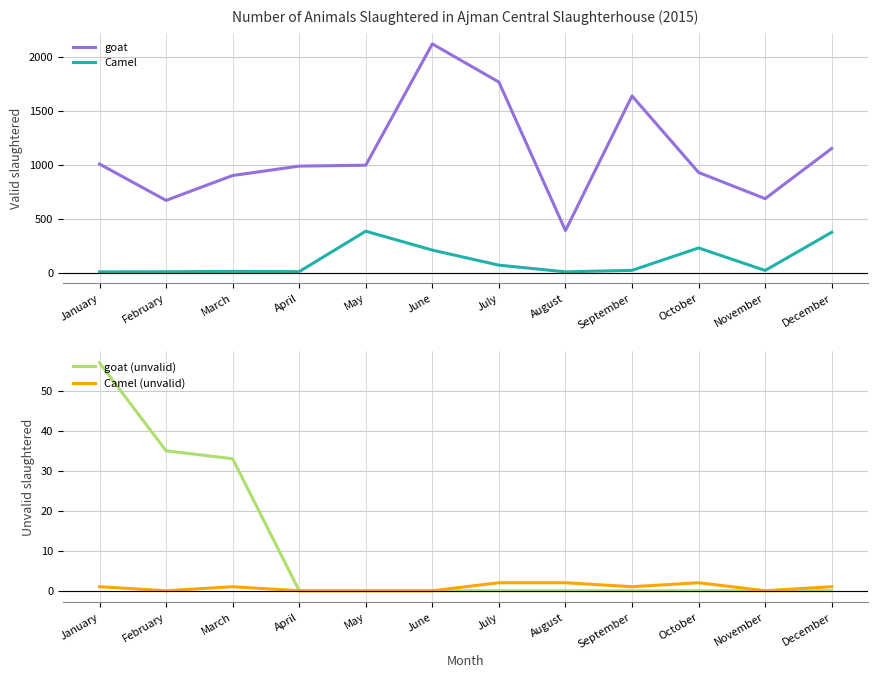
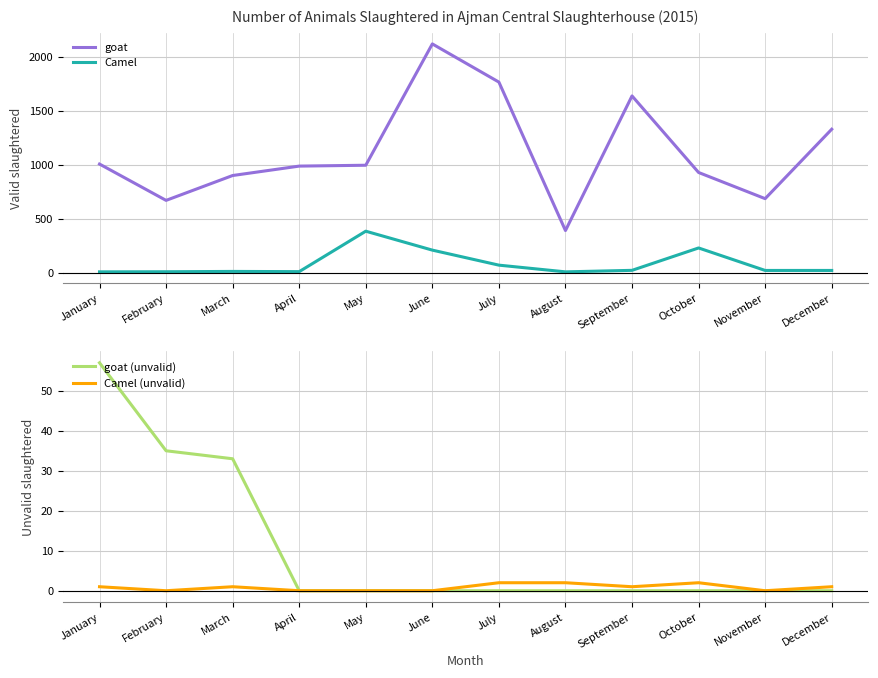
  {
    "Number of Animals Slaughtered in Ajman Central Slaughterhouse (2015)": {
      "goat": {
        "January": 1010,
        "February": 670,
        "March": 900,
        "April": 990,
        "May": 1000,
        "June": 2120,
        "July": 1770,
        "August": 390,
        "September": 1640,
        "October": 930,
        "November": 690,
-       "December": 1150
+       "December": 1330
      },
      "Camel": {
        "January": 10,
        "February": 10,
        "March": 20,
        "April": 10,
        "May": 390,
        "June": 210,
        "July": 70,
        "August": 10,
        "September": 30,
        "October": 230,
        "November": 20,
-       "December": 380
+       "December": 20
      }
    }
  }
